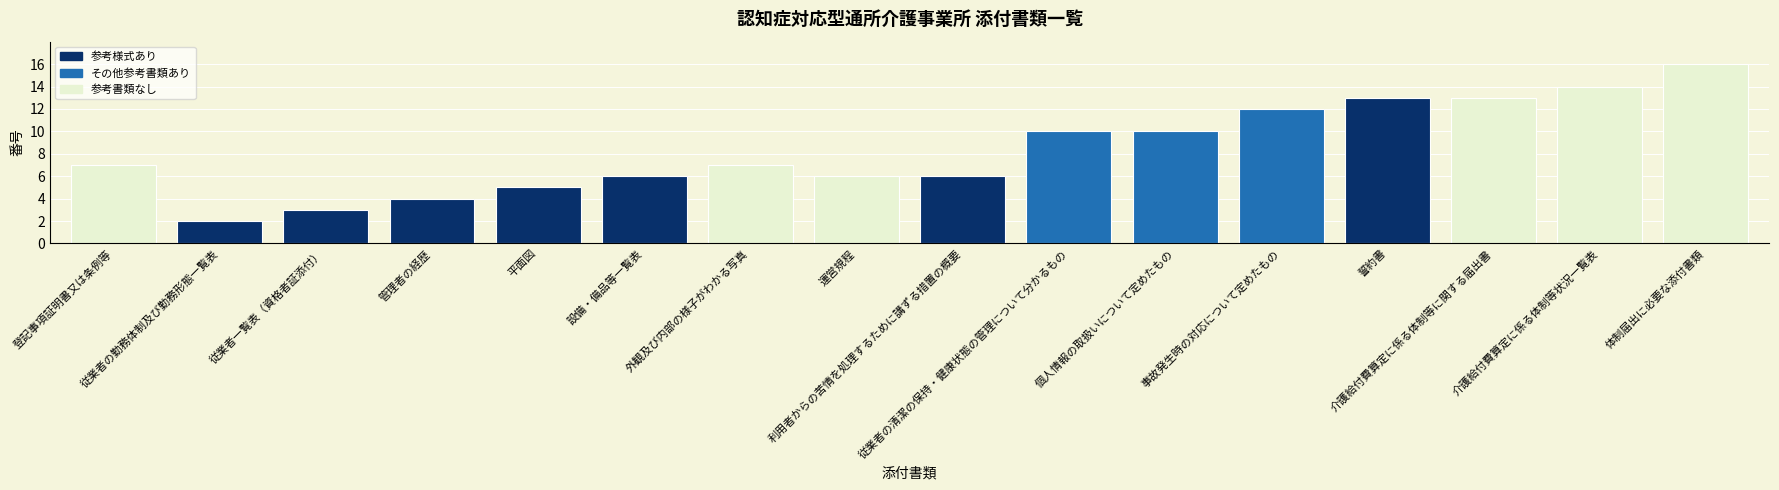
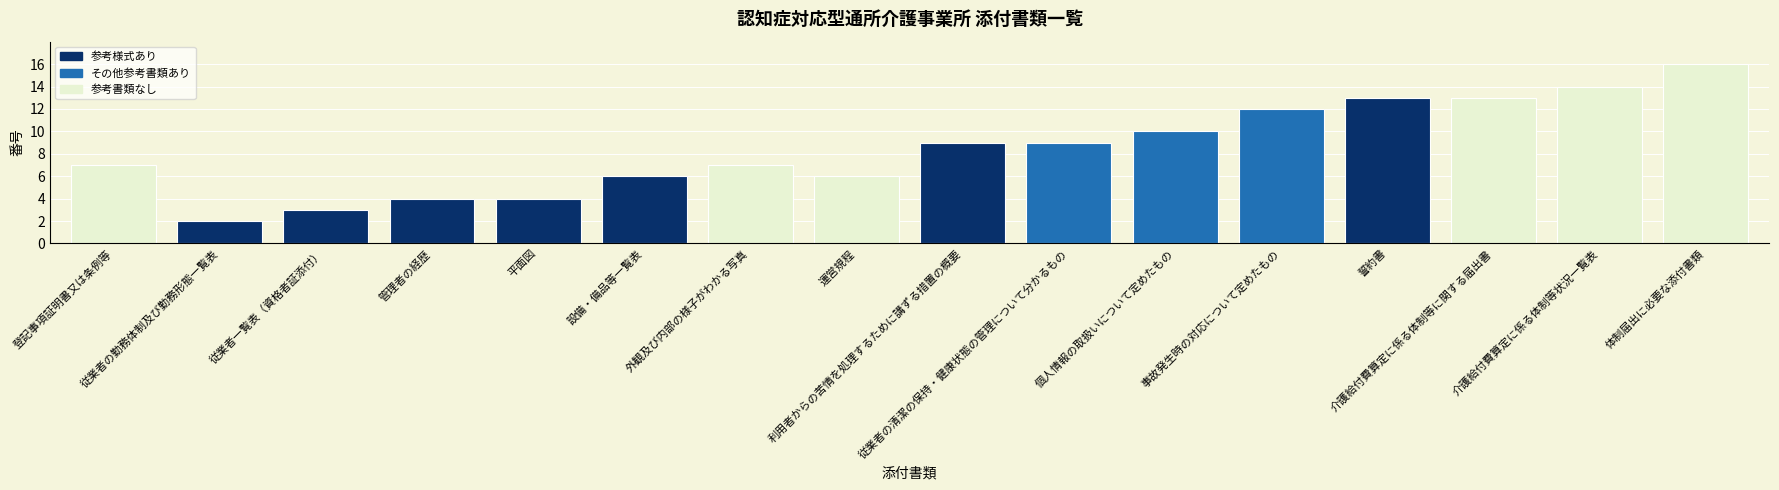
  {
    "登記事項証明書又は条例等": 7,
    "従業者の勤務体制及び勤務形態一覧表": 2,
    "従業者一覧表（資格者証添付）": 3,
    "管理者の経歴": 4,
-   "平面図": 5,
+   "平面図": 4,
    "設備・備品等一覧表": 6,
    "外観及び内部の様子がわかる写真": 7,
    "運営規程": 6,
-   "利用者からの苦情を処理するために講ずる措置の概要": 6,
-   "従業者の清潔の保持・健康状態の管理について分かるもの": 10,
+   "利用者からの苦情を処理するために講ずる措置の概要": 9,
+   "従業者の清潔の保持・健康状態の管理について分かるもの": 9,
    "個人情報の取扱いについて定めたもの": 10,
    "事故発生時の対応について定めたもの": 12,
    "誓約書": 13,
    "介護給付費算定に係る体制等に関する届出書": 13,
    "介護給付費算定に係る体制等状況一覧表": 14,
    "体制届出に必要な添付書類": 16
  }
